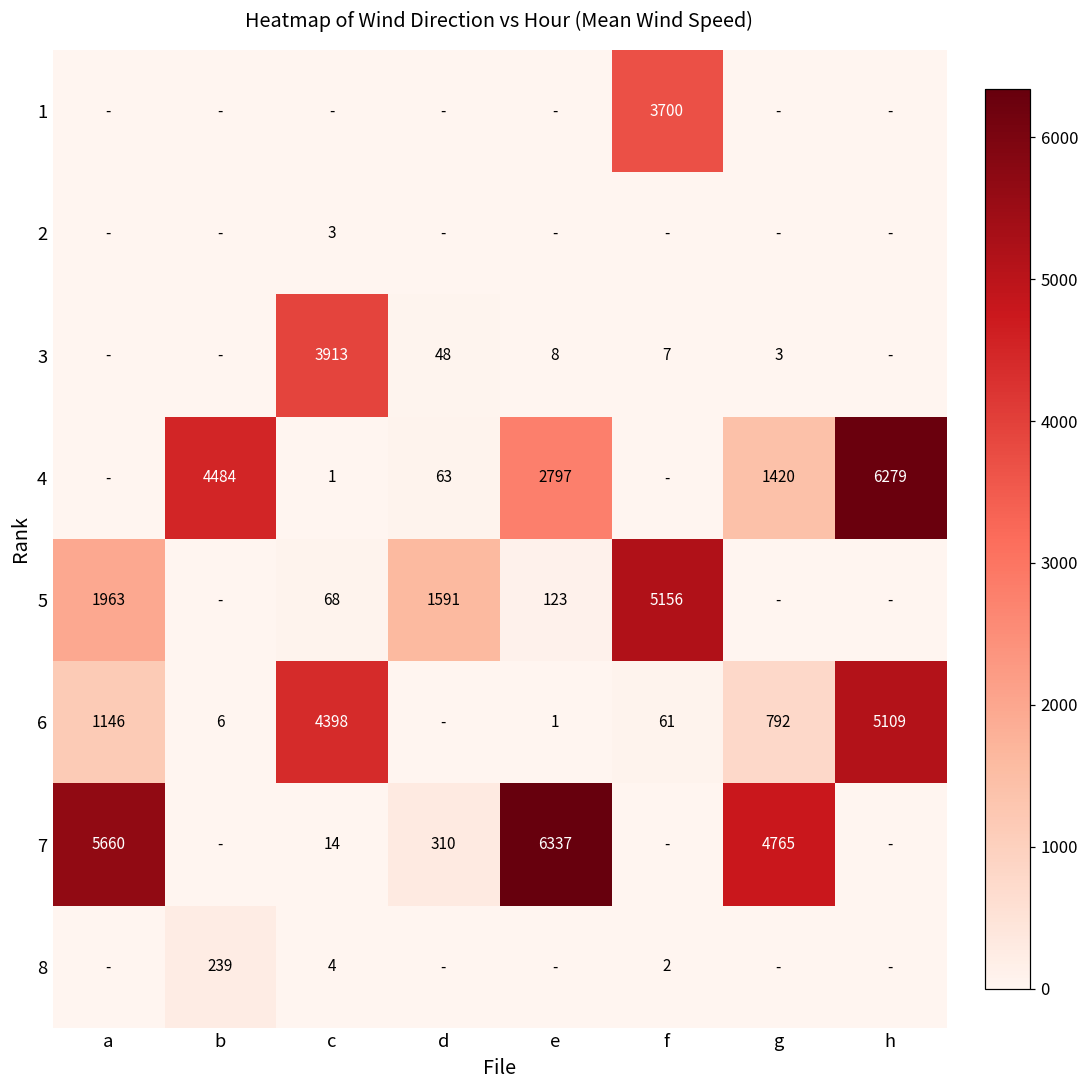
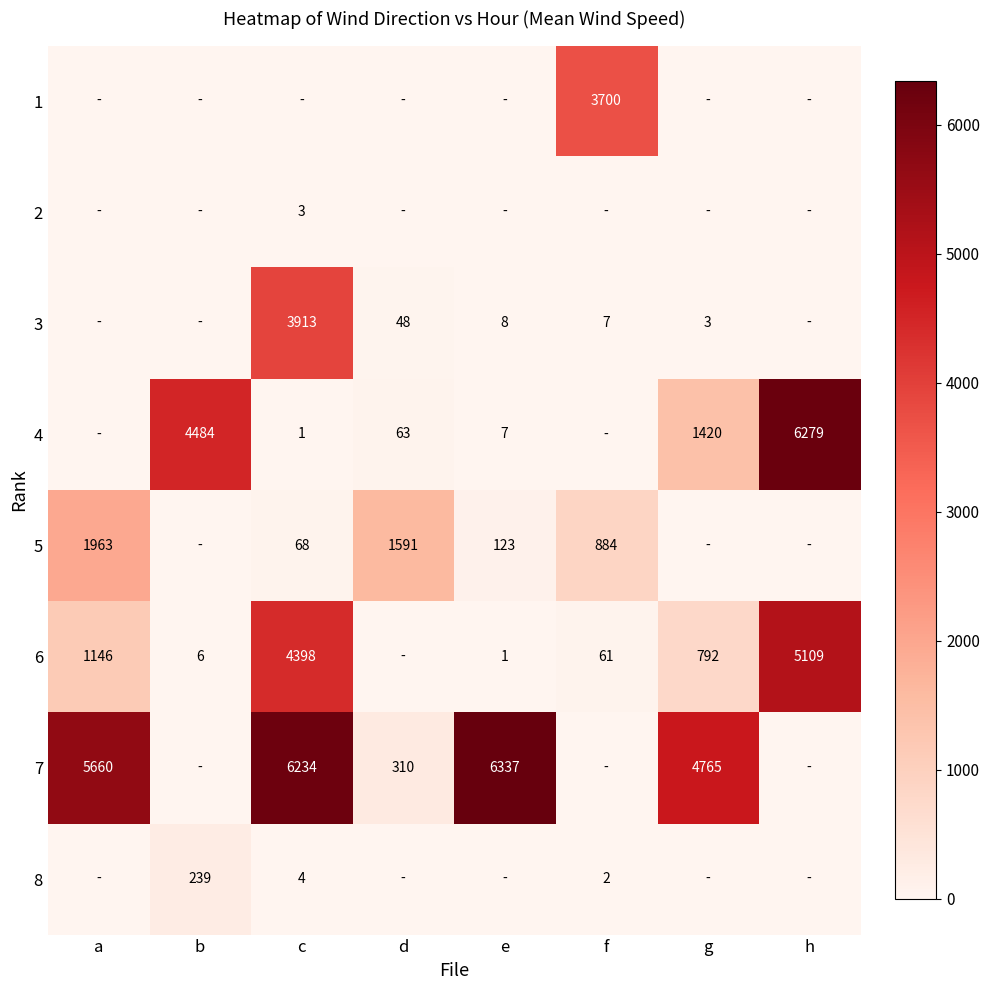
  {
    "1": {
      "f": 3700
    },
    "2": {
      "c": 3
    },
    "3": {
      "c": 3913,
      "d": 48,
      "e": 8,
      "f": 7,
      "g": 3
    },
    "4": {
      "b": 4484,
      "c": 1,
      "d": 63,
-     "e": 2797,
+     "e": 7,
      "g": 1420,
      "h": 6279
    },
    "5": {
      "a": 1963,
      "c": 68,
      "d": 1591,
      "e": 123,
-     "f": 5156
+     "f": 884
    },
    "6": {
      "a": 1146,
      "b": 6,
      "c": 4398,
      "e": 1,
      "f": 61,
      "g": 792,
      "h": 5109
    },
    "7": {
      "a": 5660,
-     "c": 14,
+     "c": 6234,
      "d": 310,
      "e": 6337,
      "g": 4765
    },
    "8": {
      "b": 239,
      "c": 4,
      "f": 2
    }
  }
